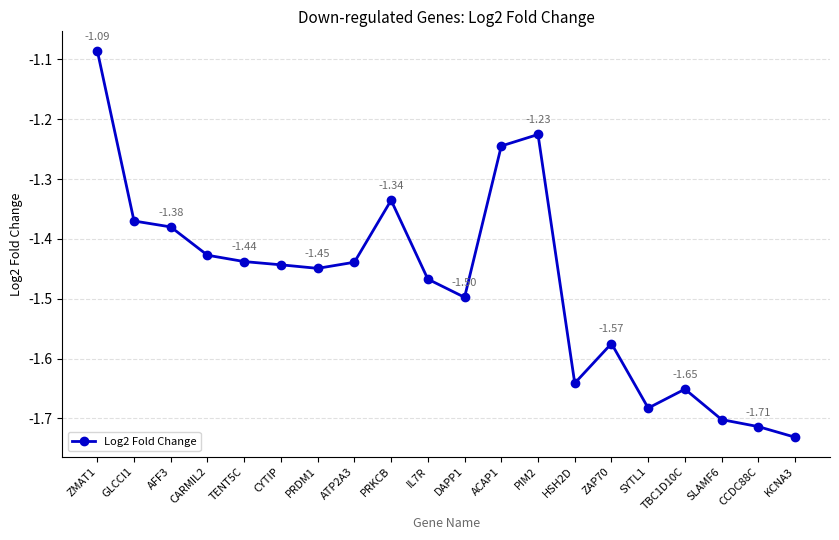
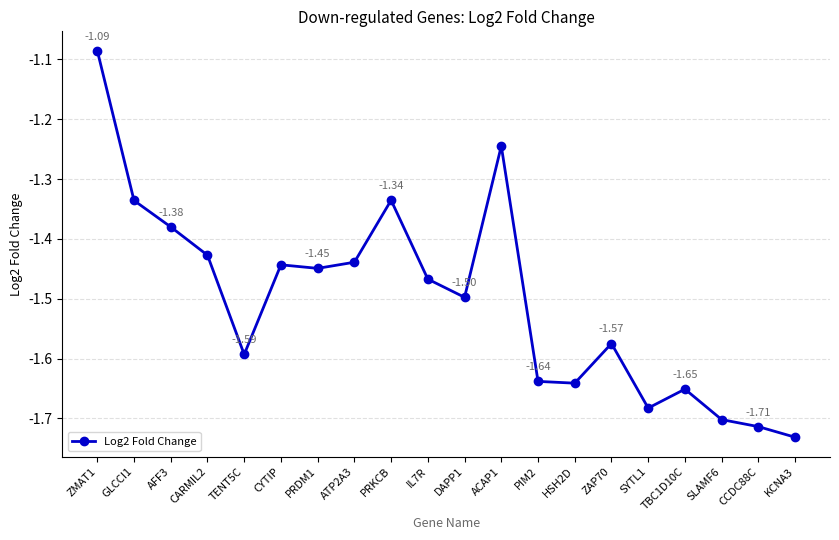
  {
    "ZMAT1": -1.09,
-   "GLCCI1": -1.37,
+   "GLCCI1": -1.34,
    "AFF3": -1.38,
-   "TENT5C": -1.44,
+   "TENT5C": -1.59,
    "PRDM1": -1.45,
    "PRKCB": -1.34,
    "DAPP1": -1.50,
-   "PIM2": -1.23,
+   "PIM2": -1.64,
    "ZAP70": -1.57,
    "TBC1D10C": -1.65,
    "CCDC88C": -1.71
  }
